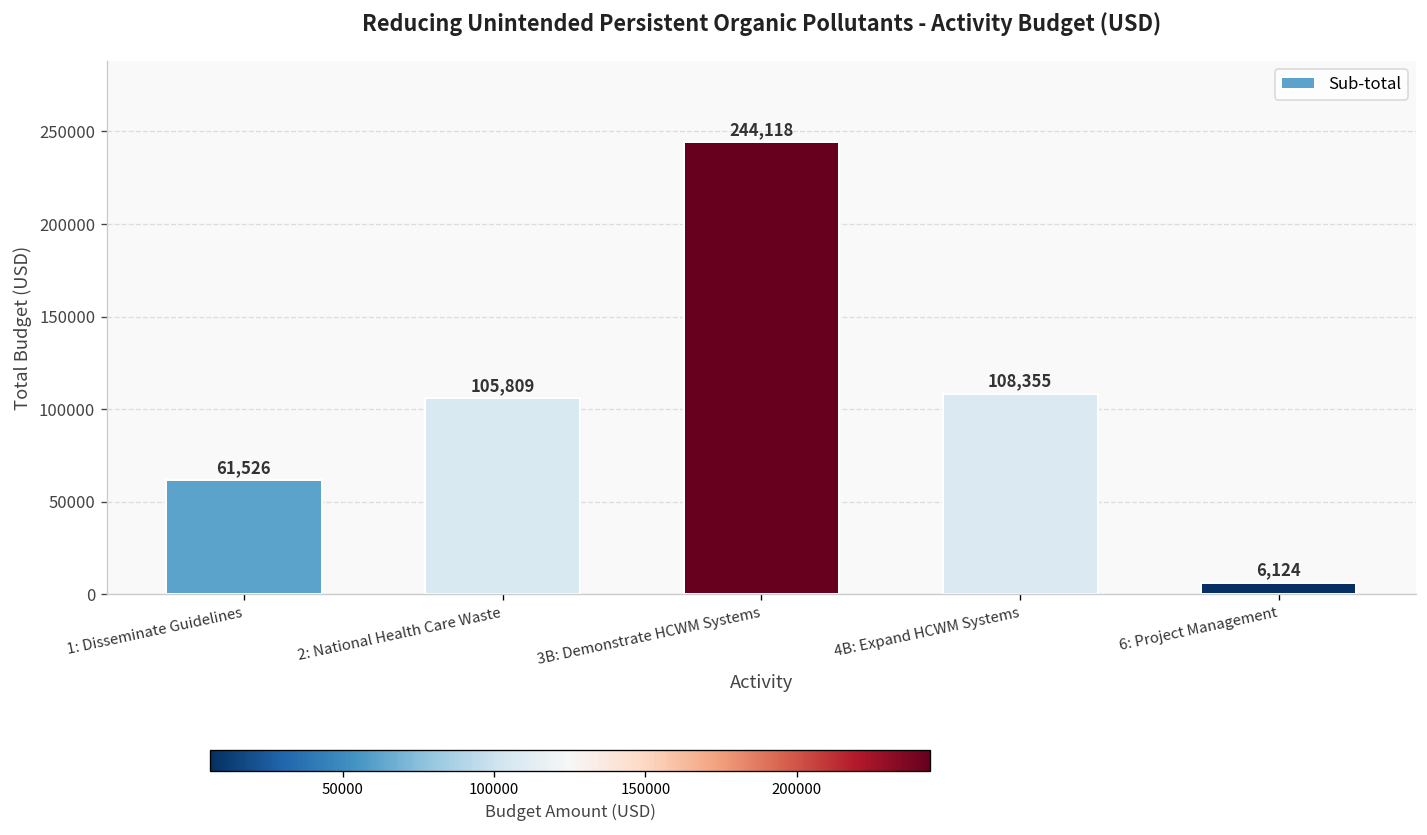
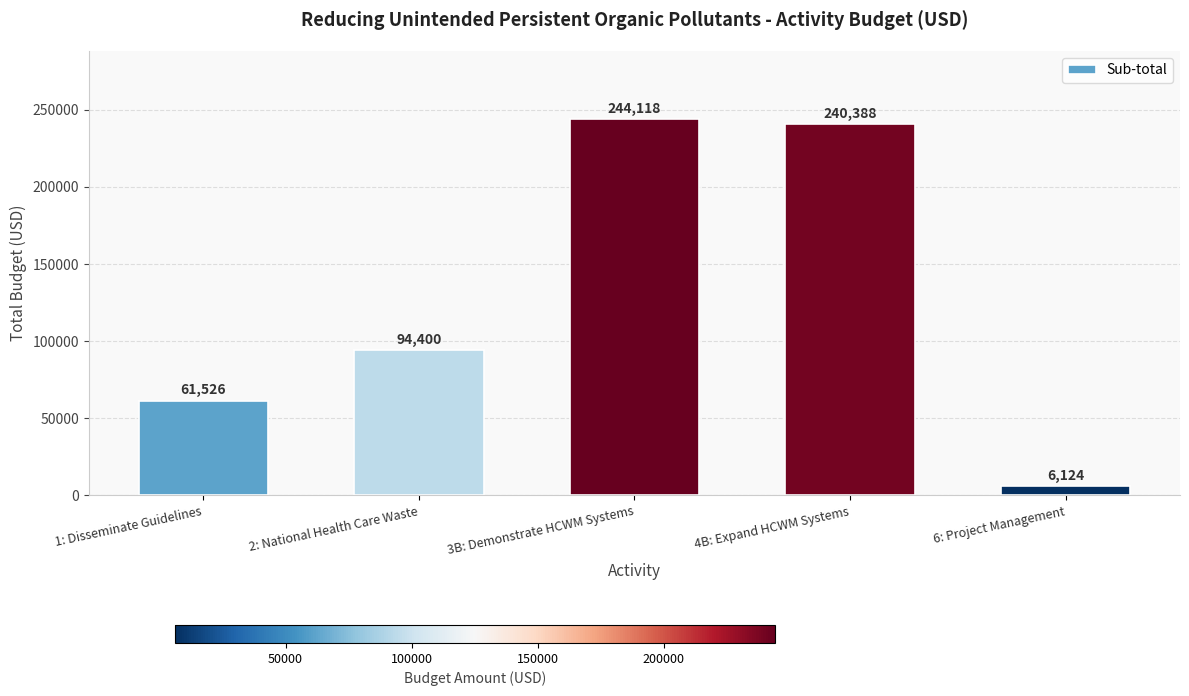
  {
    "1: Disseminate Guidelines": "61,526",
-   "2: National Health Care Waste": "105,809",
+   "2: National Health Care Waste": "94,400",
    "3B: Demonstrate HCWM Systems": "244,118",
-   "4B: Expand HCWM Systems": "108,355",
+   "4B: Expand HCWM Systems": "240,388",
    "6: Project Management": "6,124"
  }
